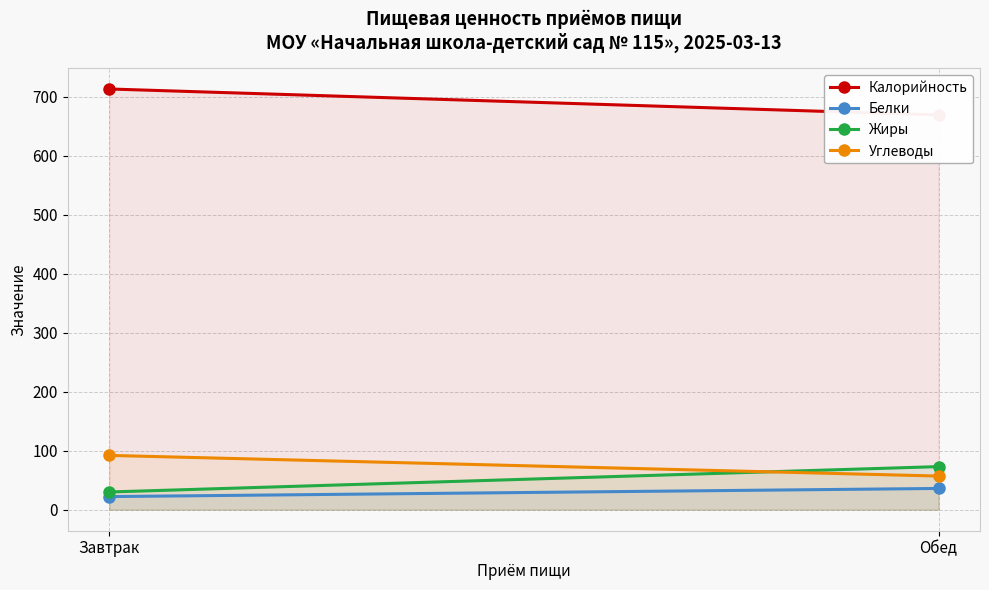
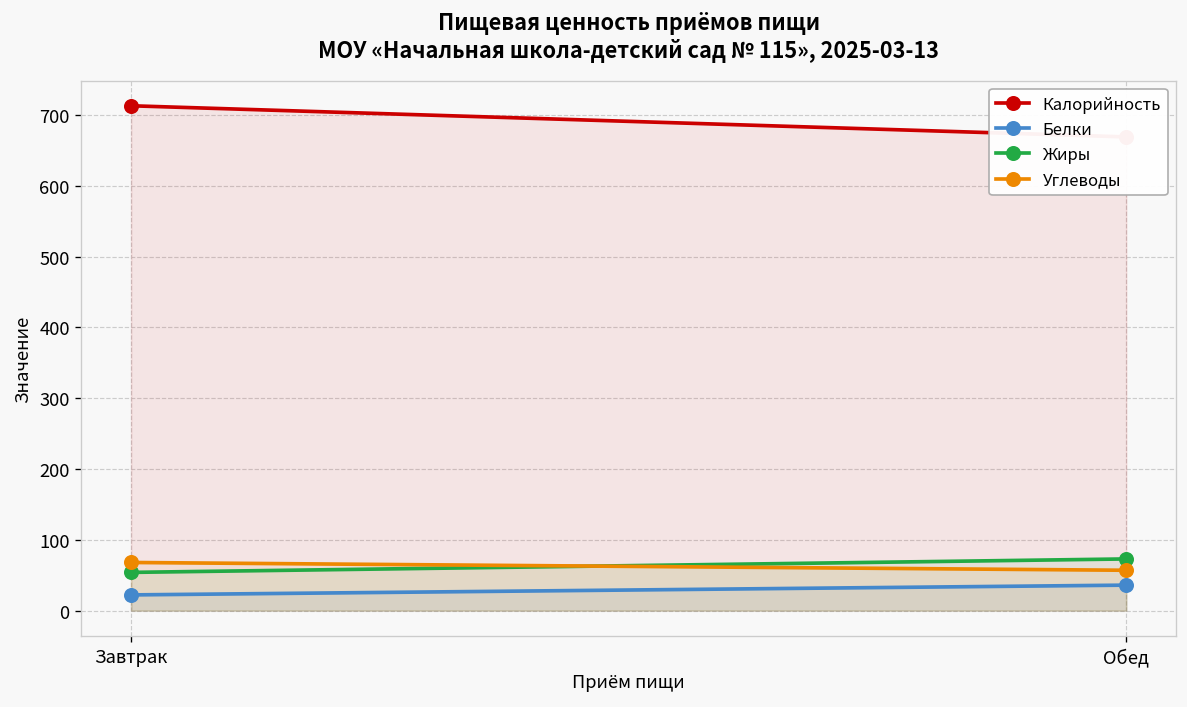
  {
    "Калорийность": {
      "Завтрак": 710
    },
    "Белки": {
      "Завтрак": 20,
      "Обед": 40
    },
    "Жиры": {
-     "Завтрак": 30,
+     "Завтрак": 50,
      "Обед": 70
    },
    "Углеводы": {
-     "Завтрак": 90,
+     "Завтрак": 70,
      "Обед": 60
    }
  }
